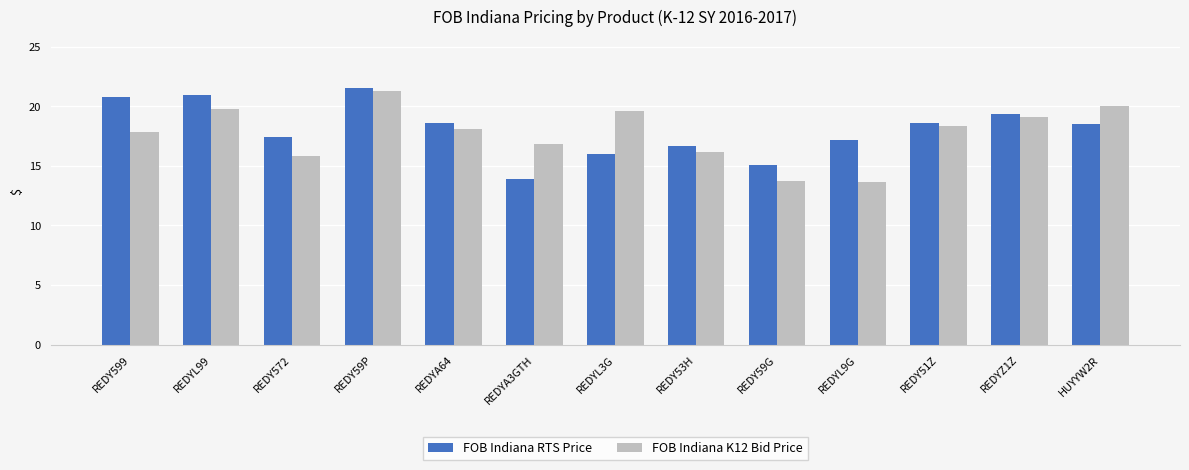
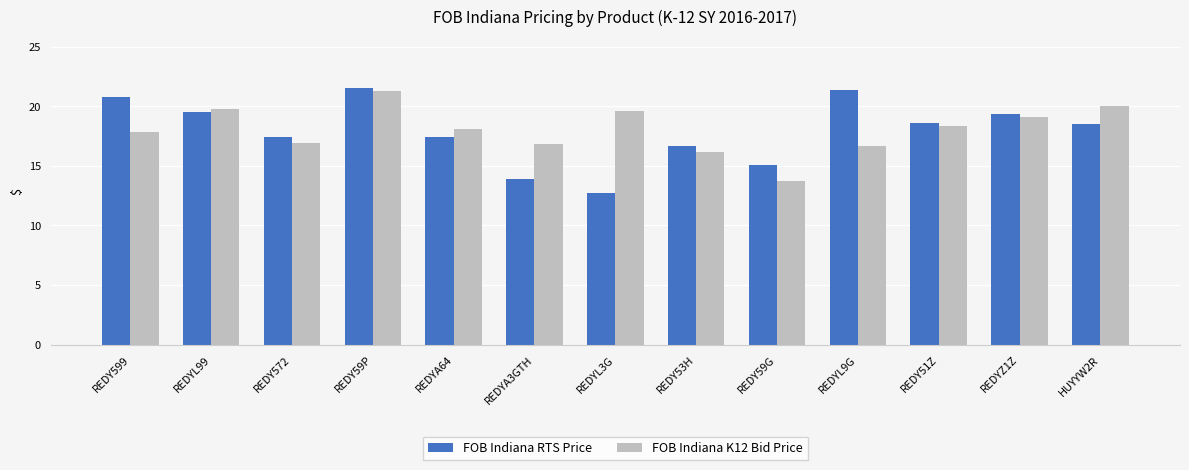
  {
    "FOB Indiana RTS Price": {
      "REDY599": 20.8,
-     "REDYL99": 21.0,
+     "REDYL99": 19.5,
      "REDY572": 17.4,
      "REDY59P": 21.6,
-     "REDYA64": 18.6,
+     "REDYA64": 17.4,
      "REDYA3GTH": 13.9,
-     "REDYL3G": 16.0,
+     "REDYL3G": 12.7,
      "REDY53H": 16.7,
      "REDY59G": 15.1,
-     "REDYL9G": 17.2,
+     "REDYL9G": 21.4,
      "REDY51Z": 18.6,
      "REDYZ1Z": 19.4,
      "HUYYW2R": 18.5
    },
    "FOB Indiana K12 Bid Price": {
      "REDY599": 17.8,
      "REDYL99": 19.8,
-     "REDY572": 15.8,
+     "REDY572": 16.9,
      "REDY59P": 21.3,
      "REDYA64": 18.1,
      "REDYA3GTH": 16.8,
      "REDYL3G": 19.6,
      "REDY53H": 16.1,
      "REDY59G": 13.7,
-     "REDYL9G": 13.7,
+     "REDYL9G": 16.6,
      "REDY51Z": 18.3,
      "REDYZ1Z": 19.1,
      "HUYYW2R": 20.1
    }
  }
